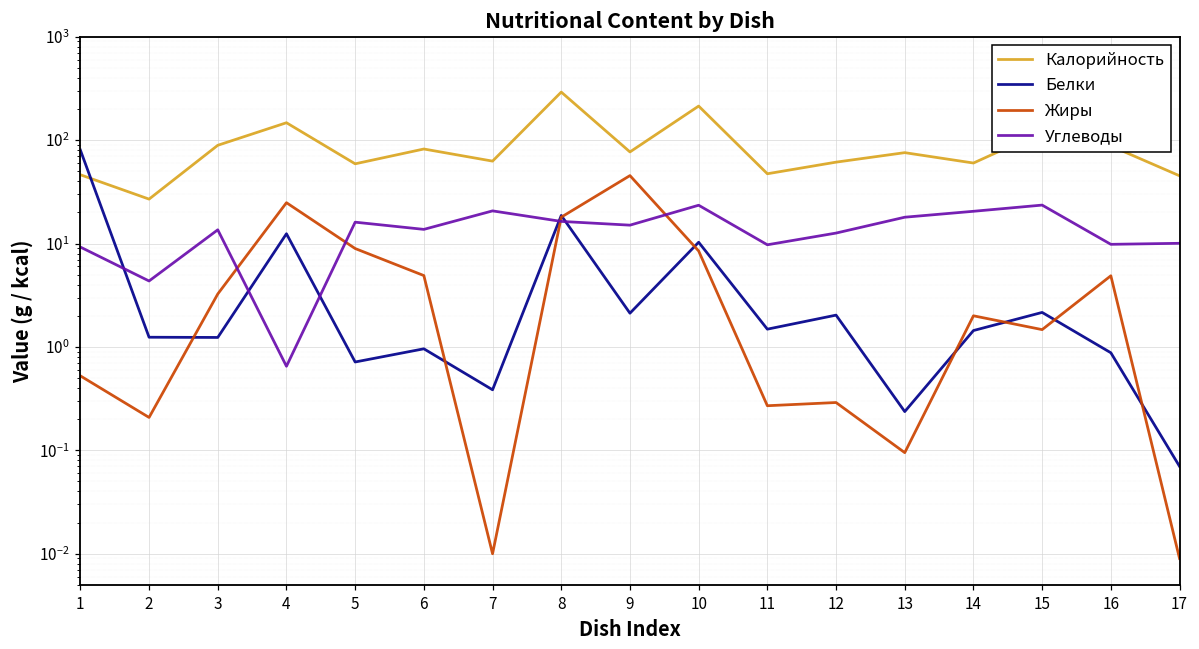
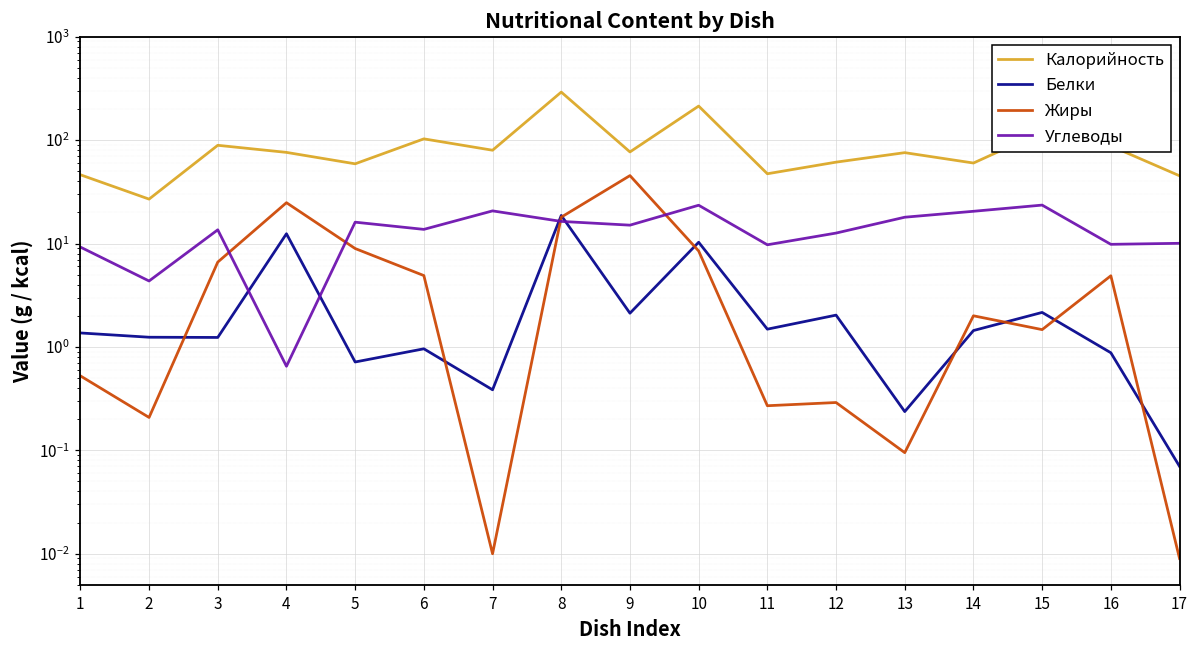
  {
    "Калорийность": {
      "1": 50,
      "2": 27,
      "3": 90,
-     "4": 150,
+     "4": 80,
      "5": 60,
-     "6": 80,
-     "7": 60,
+     "6": 100,
+     "7": 80,
      "8": 290,
      "9": 80,
      "10": 210,
      "11": 50,
      "12": 60,
      "13": 80,
      "14": 60,
      "17": 50
    },
    "Белки": {
-     "1": 80,
+     "1": 1.4,
      "2": 1.2,
      "3": 1.2,
      "4": 12,
      "5": 0.7,
      "6": 1.0,
      "7": 0.4,
      "9": 2.1,
      "10": 10,
      "11": 1.5,
      "12": 2.0,
      "13": 0.24,
      "14": 1.4,
      "15": 2.2,
      "16": 0.9,
      "17": 0.07
    },
    "Жиры": {
      "1": 0.5,
      "2": 0.2,
-     "3": 3.3,
+     "3": 7,
      "4": 25,
      "5": 9,
      "6": 5,
      "7": 0.010,
      "9": 50,
      "10": 8,
      "11": 0.27,
      "12": 0.3,
      "13": 0.1,
      "14": 2.0,
      "15": 1.5,
      "16": 5,
      "17": 0.009
    },
    "Углеводы": {
      "1": 9,
      "2": 4,
      "3": 14,
      "4": 0.7,
      "5": 16,
      "6": 14,
      "7": 21,
      "8": 16,
      "9": 15,
      "10": 23,
      "11": 10,
      "12": 13,
      "13": 18,
      "14": 20,
      "15": 24,
      "16": 10,
      "17": 10
    }
  }
